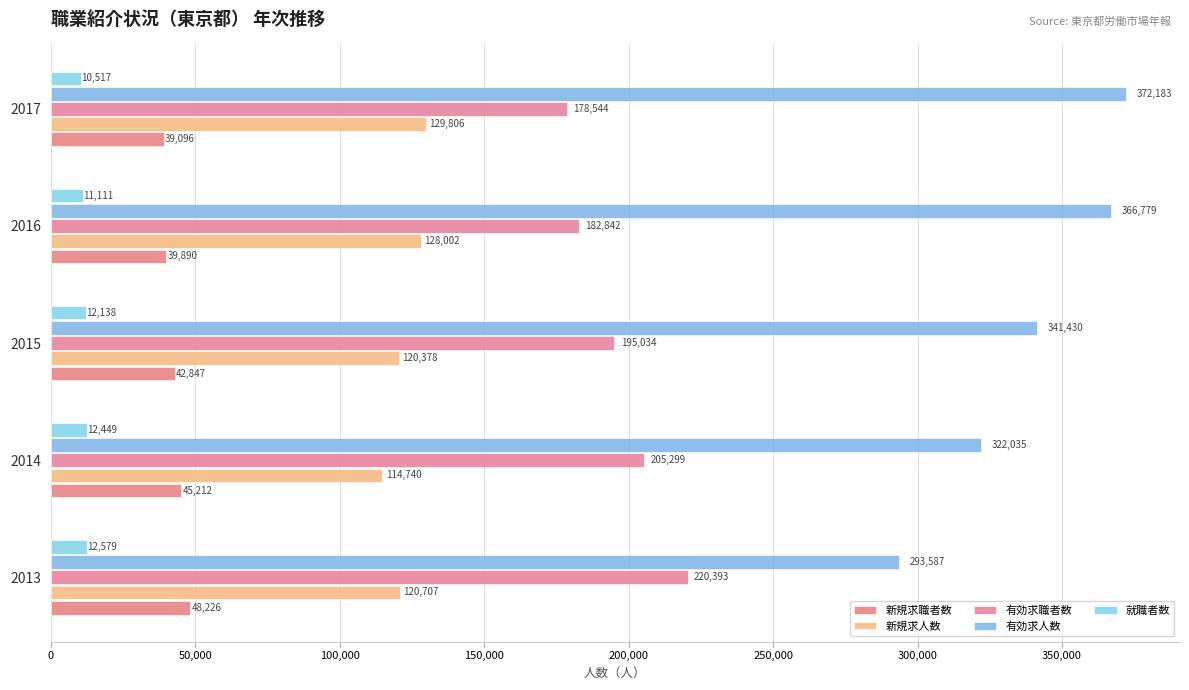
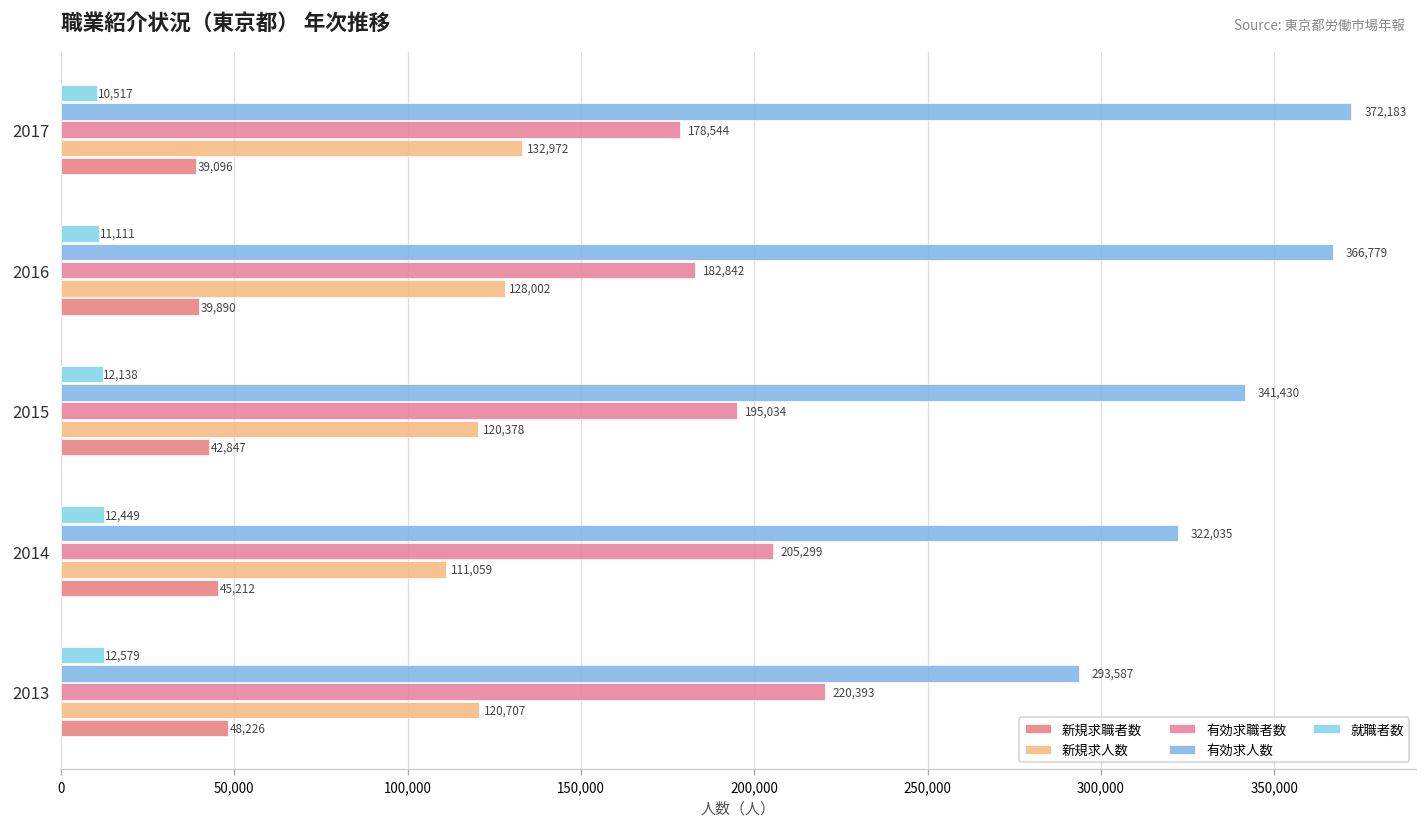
  {
    "新規求人数": {
-     "2017": "129,806",
+     "2017": "132,972",
      "2016": "128,002",
      "2015": "120,378",
-     "2014": "114,740",
+     "2014": "111,059",
      "2013": "120,707"
    }
  }
